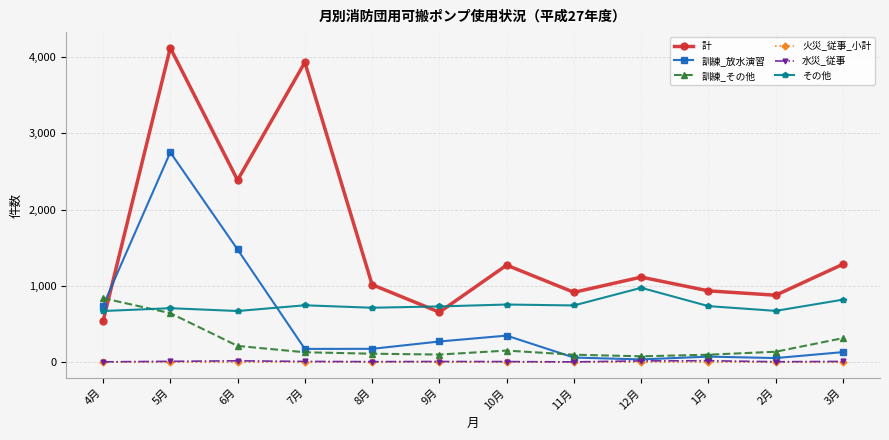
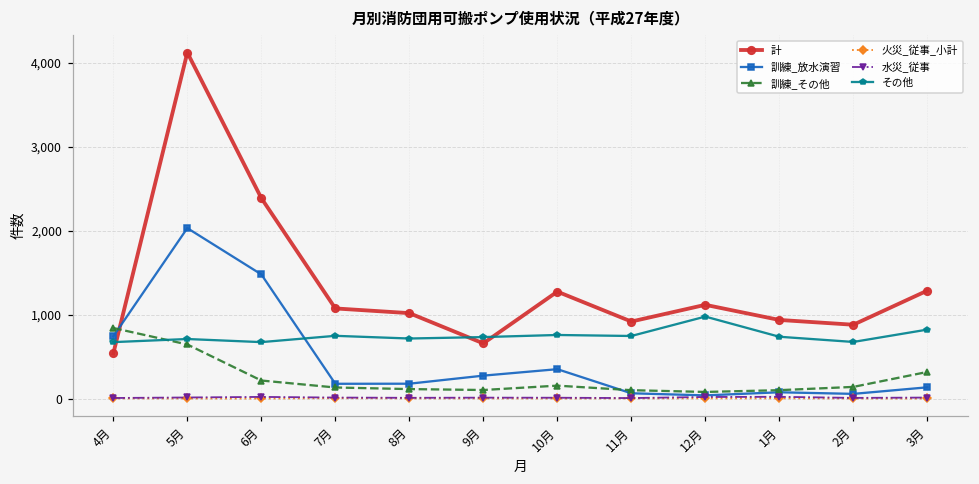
  {
    "計": {
      "4月": "500",
      "5月": "4,100",
      "6月": "2,400",
-     "7月": "3,900",
+     "7月": "1,100",
      "8月": "1,000",
      "9月": "700",
      "10月": "1,300",
      "11月": "900",
      "12月": "1,100",
      "1月": "900",
      "2月": "900",
      "3月": "1,300"
    },
    "訓練_放水演習": {
      "4月": "700",
-     "5月": "2,800",
+     "5月": "2,000",
      "6月": "1,500",
      "7月": "200",
      "8月": "200",
      "9月": "300",
      "10月": "400",
      "11月": "100",
      "2月": "100",
      "3月": "100"
    },
    "訓練_その他": {
      "4月": "800",
      "5月": "600",
      "6月": "200",
      "7月": "100",
      "8月": "100",
      "9月": "100",
      "10月": "200",
      "11月": "100",
      "12月": "100",
      "2月": "100",
      "3月": "300"
    },
    "その他": {
      "4月": "700",
      "5月": "700",
      "6月": "700",
      "7月": "700",
      "8月": "700",
      "9月": "700",
      "10月": "800",
      "11月": "700",
      "12月": "1,000",
      "1月": "700",
      "2月": "700",
      "3月": "800"
    }
  }
